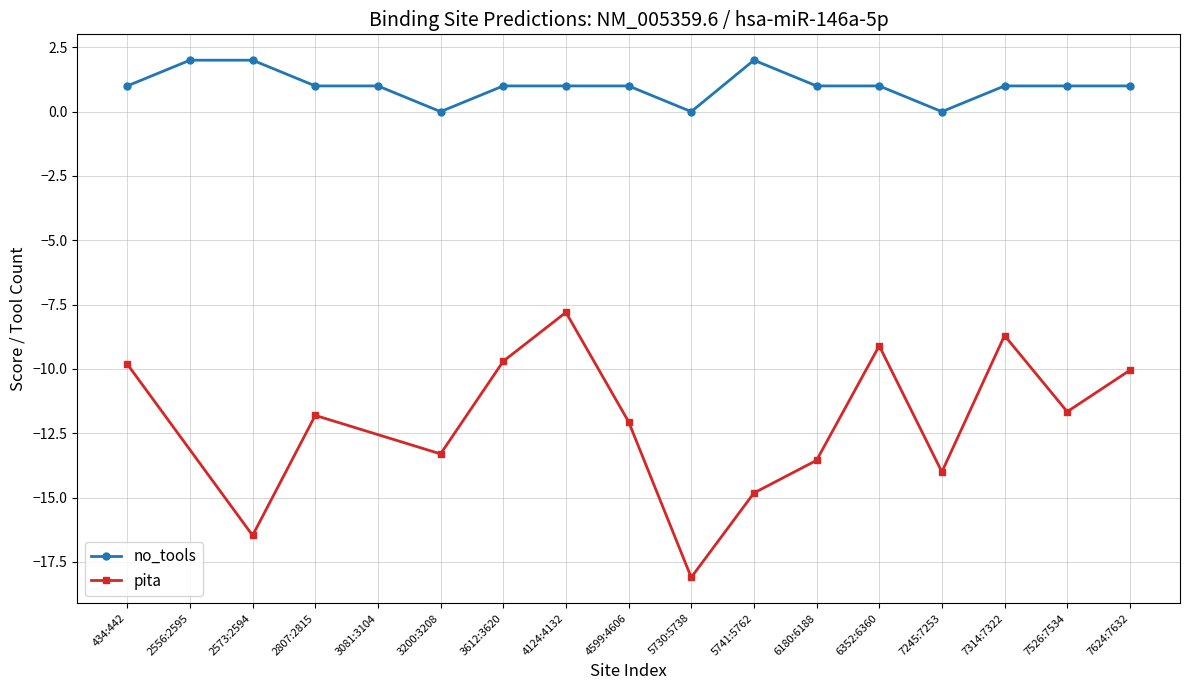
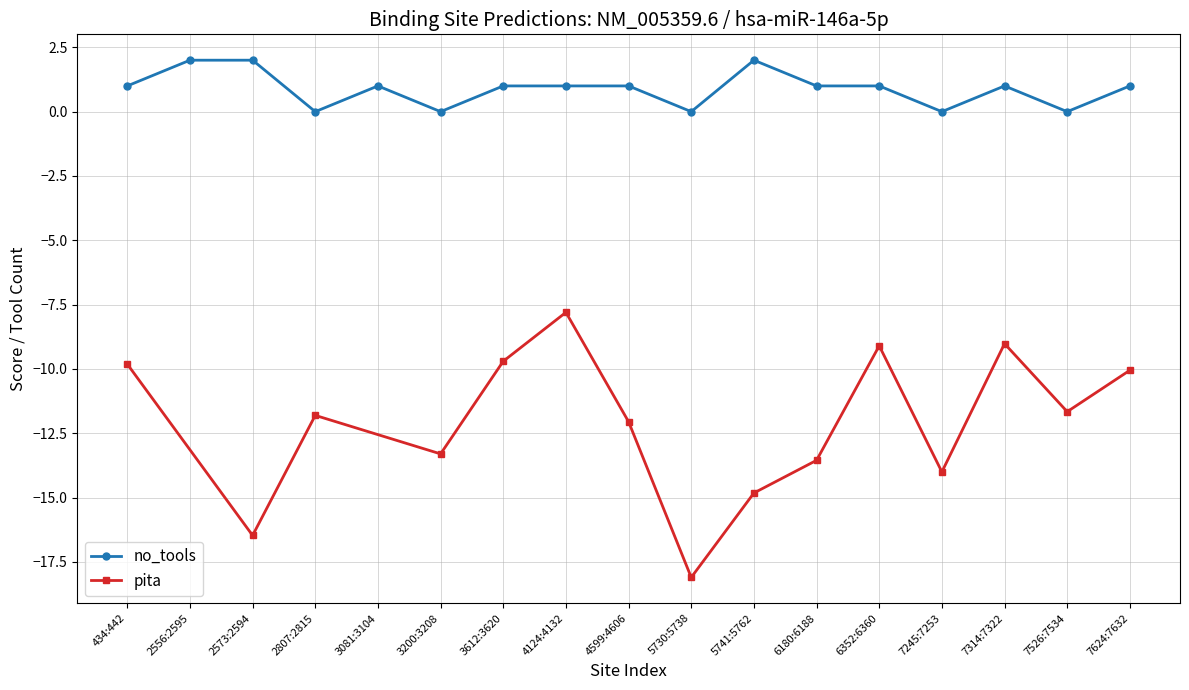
  {
    "no_tools": {
      "434:442": 1,
      "2556:2595": 2,
      "2573:2594": 2,
-     "2807:2815": 1,
+     "2807:2815": 0,
      "3081:3104": 1,
      "3200:3208": 0,
      "3612:3620": 1,
      "4124:4132": 1,
      "4599:4606": 1,
      "5730:5738": 0,
      "5741:5762": 2,
      "6180:6188": 1,
      "6352:6360": 1,
      "7245:7253": 0,
      "7314:7322": 1,
-     "7526:7534": 1,
+     "7526:7534": 0,
      "7624:7632": 1
    },
    "pita": {
      "434:442": -9.8,
      "2573:2594": -16.5,
      "2807:2815": -11.8,
      "3200:3208": -13.3,
      "3612:3620": -9.7,
      "4124:4132": -7.8,
      "4599:4606": -12.1,
      "5730:5738": -18.1,
      "5741:5762": -14.8,
      "6180:6188": -13.6,
      "6352:6360": -9.1,
      "7245:7253": -14.0,
-     "7314:7322": -8.7,
+     "7314:7322": -9.0,
      "7526:7534": -11.7,
      "7624:7632": -10.1
    }
  }
